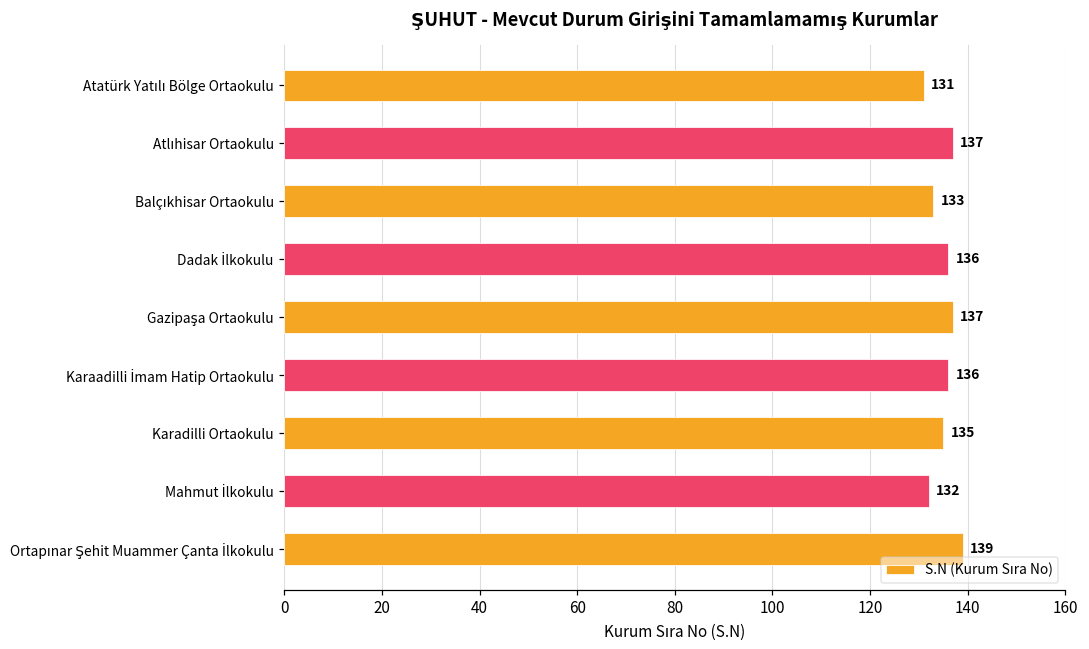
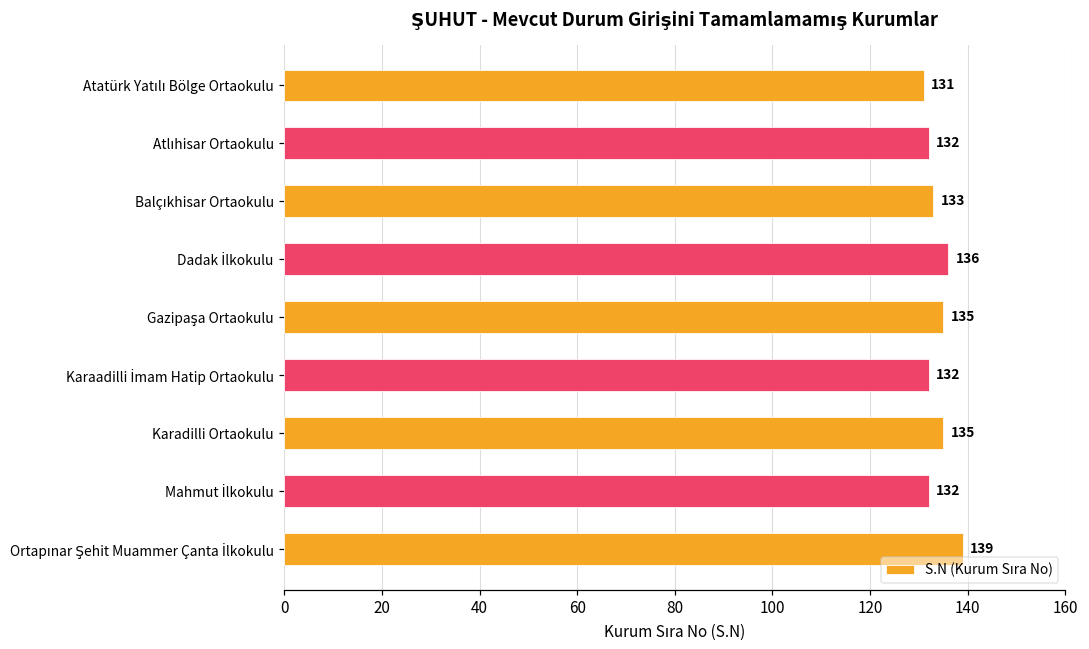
  {
    "Atatürk Yatılı Bölge Ortaokulu": 131,
-   "Atlıhisar Ortaokulu": 137,
+   "Atlıhisar Ortaokulu": 132,
    "Balçıkhisar Ortaokulu": 133,
    "Dadak İlkokulu": 136,
-   "Gazipaşa Ortaokulu": 137,
-   "Karaadilli İmam Hatip Ortaokulu": 136,
+   "Gazipaşa Ortaokulu": 135,
+   "Karaadilli İmam Hatip Ortaokulu": 132,
    "Karadilli Ortaokulu": 135,
    "Mahmut İlkokulu": 132,
    "Ortapınar Şehit Muammer Çanta İlkokulu": 139
  }
